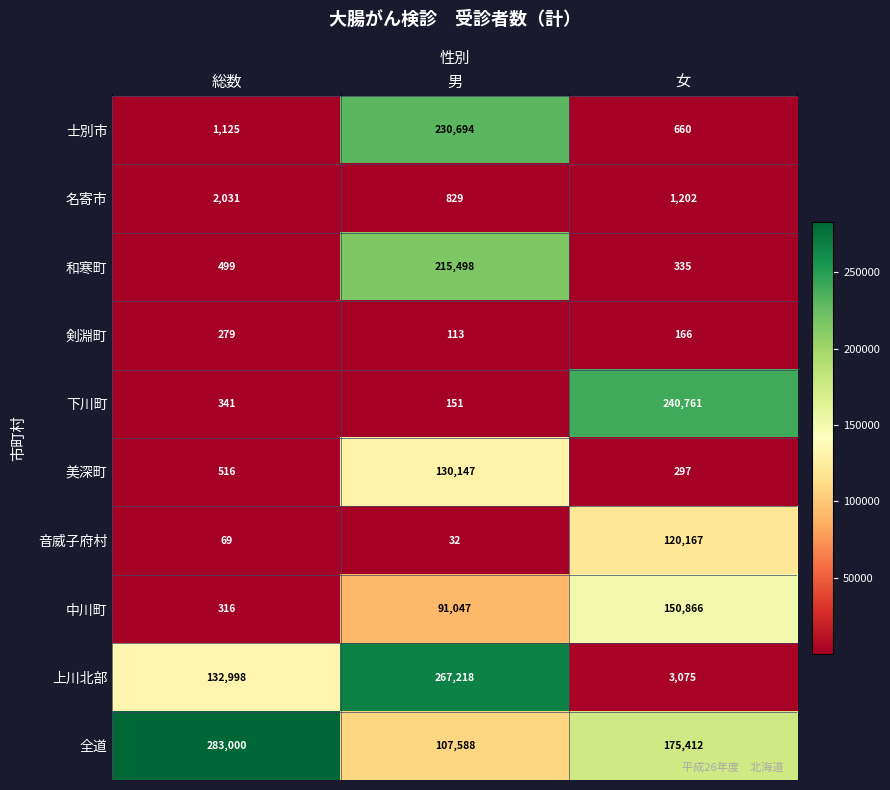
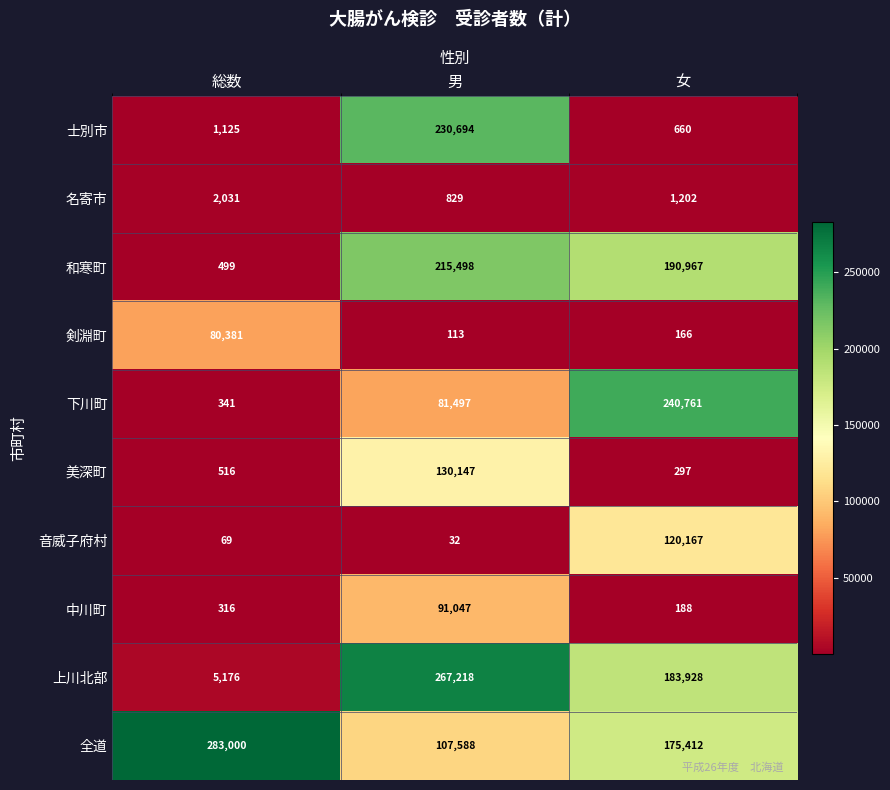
  {
    "士別市": {
      "総数": "1,125",
      "男": "230,694",
      "女": "660"
    },
    "名寄市": {
      "総数": "2,031",
      "男": "829",
      "女": "1,202"
    },
    "和寒町": {
      "総数": "499",
      "男": "215,498",
-     "女": "335"
+     "女": "190,967"
    },
    "剣淵町": {
-     "総数": "279",
+     "総数": "80,381",
      "男": "113",
      "女": "166"
    },
    "下川町": {
      "総数": "341",
-     "男": "151",
+     "男": "81,497",
      "女": "240,761"
    },
    "美深町": {
      "総数": "516",
      "男": "130,147",
      "女": "297"
    },
    "音威子府村": {
      "総数": "69",
      "男": "32",
      "女": "120,167"
    },
    "中川町": {
      "総数": "316",
      "男": "91,047",
-     "女": "150,866"
+     "女": "188"
    },
    "上川北部": {
-     "総数": "132,998",
+     "総数": "5,176",
      "男": "267,218",
-     "女": "3,075"
+     "女": "183,928"
    },
    "全道": {
      "総数": "283,000",
      "男": "107,588"
    }
  }
